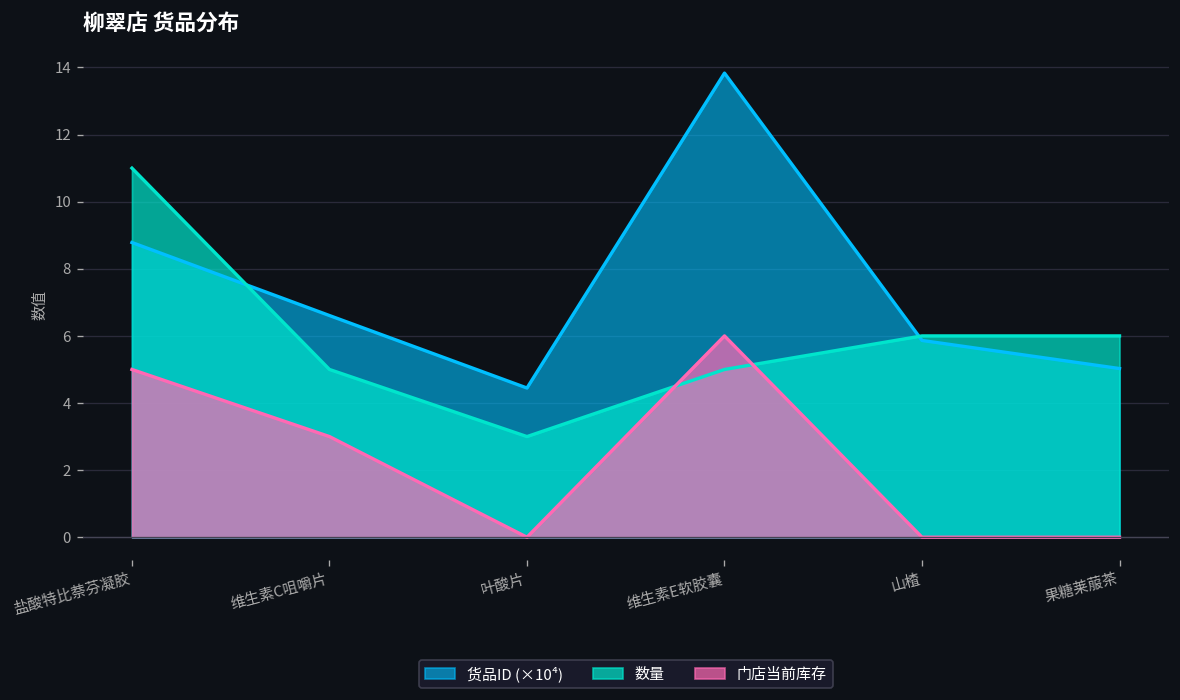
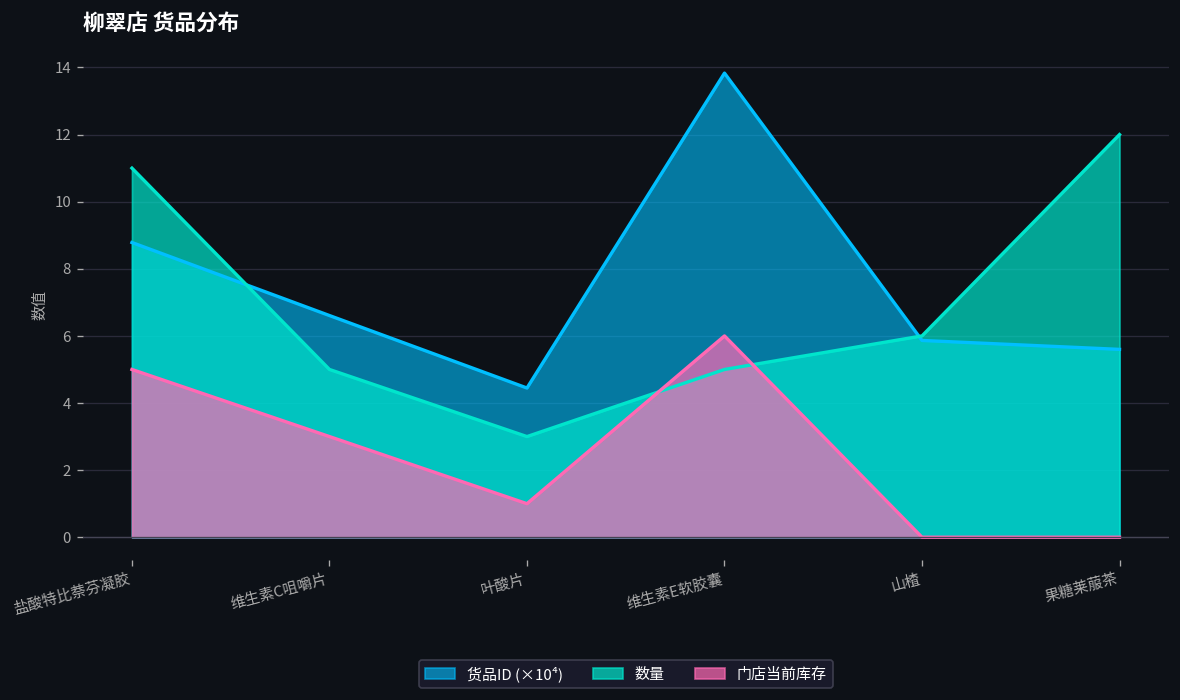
  {
    "货品ID (×10⁴)": {
      "盐酸特比萘芬凝胶": 8.8,
      "维生素C咀嚼片": 6.6,
      "叶酸片": 4.4,
      "维生素E软胶囊": 13.8,
      "山楂": 5.9,
-     "果糖莱菔茶": 5.0
+     "果糖莱菔茶": 5.6
    },
    "数量": {
      "盐酸特比萘芬凝胶": 11,
      "维生素C咀嚼片": 5,
      "叶酸片": 3,
      "维生素E软胶囊": 5,
      "山楂": 6,
-     "果糖莱菔茶": 6
+     "果糖莱菔茶": 12
    },
    "门店当前库存": {
      "盐酸特比萘芬凝胶": 5,
      "维生素C咀嚼片": 3,
-     "叶酸片": 0,
+     "叶酸片": 1,
      "维生素E软胶囊": 6,
      "山楂": 0,
      "果糖莱菔茶": 0
    }
  }
